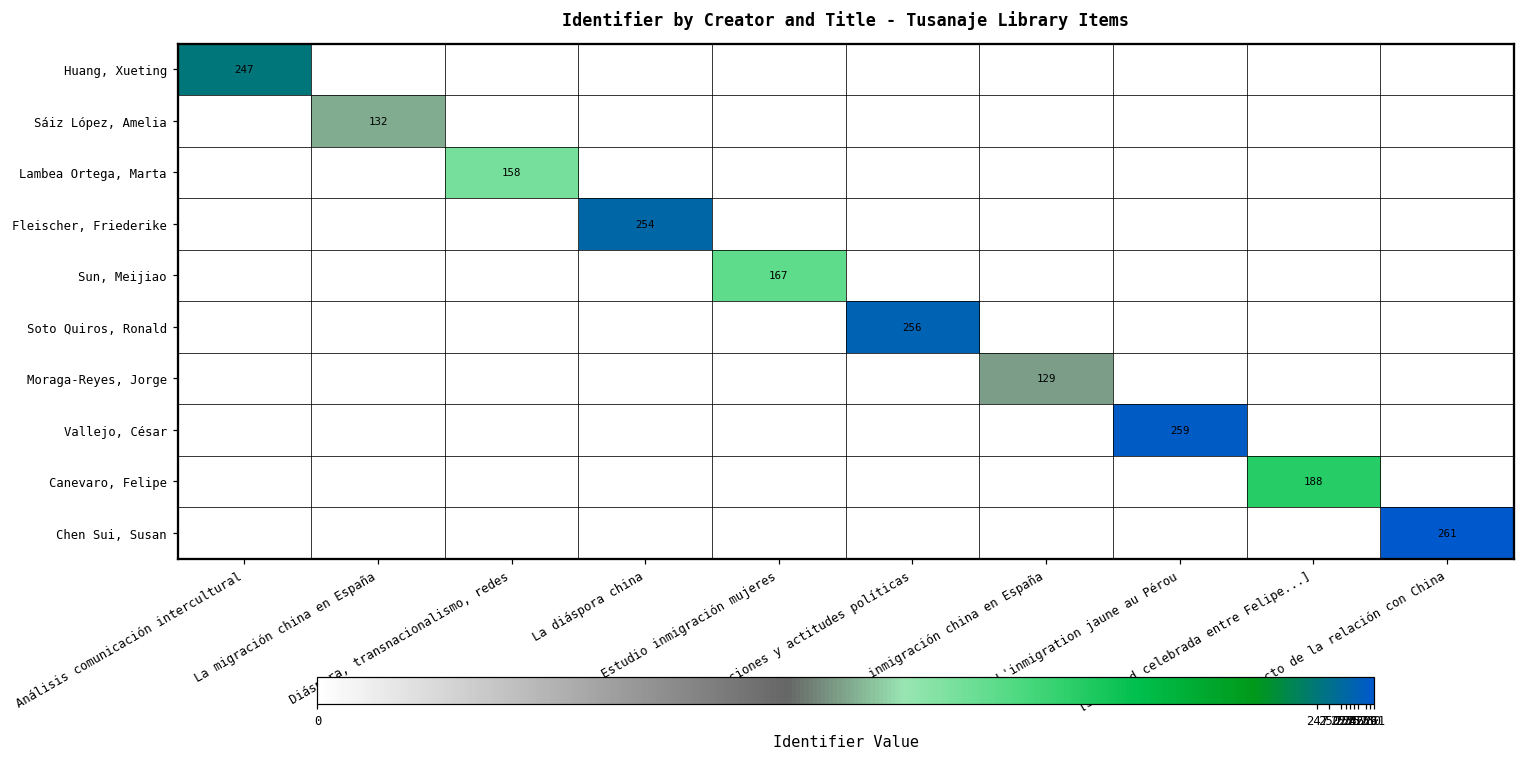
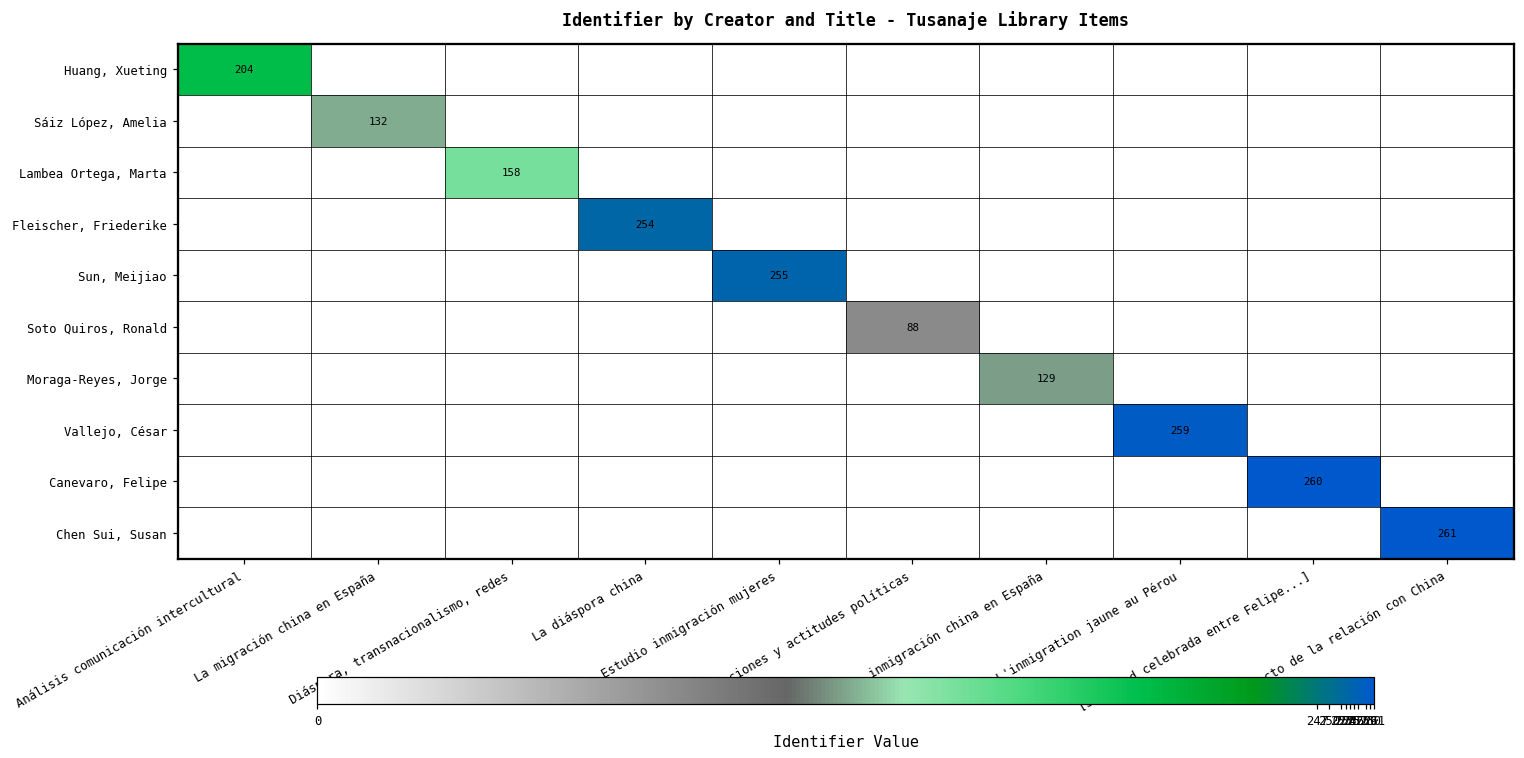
  {
    "Huang, Xueting": {
-     "Análisis comunicación intercultural": 247
+     "Análisis comunicación intercultural": 204
    },
    "Sáiz López, Amelia": {
      "La migración china en España": 132
    },
    "Lambea Ortega, Marta": {
      "Diáspora, transnacionalismo, redes": 158
    },
    "Fleischer, Friederike": {
      "La diáspora china": 254
    },
    "Sun, Meijiao": {
-     "Estudio inmigración mujeres": 167
+     "Estudio inmigración mujeres": 255
    },
    "Soto Quiros, Ronald": {
-     "Percepciones y actitudes políticas": 256
+     "Percepciones y actitudes políticas": 88
    },
    "Moraga-Reyes, Jorge": {
      "La inmigración china en España": 129
    },
    "Vallejo, César": {
      "L'inmigration jaune au Pérou": 259
    },
    "Canevaro, Felipe": {
-     "[Sociedad celebrada entre Felipe...]": 188
+     "[Sociedad celebrada entre Felipe...]": 260
    },
    "Chen Sui, Susan": {
      "Impacto de la relación con China": 261
    }
  }
